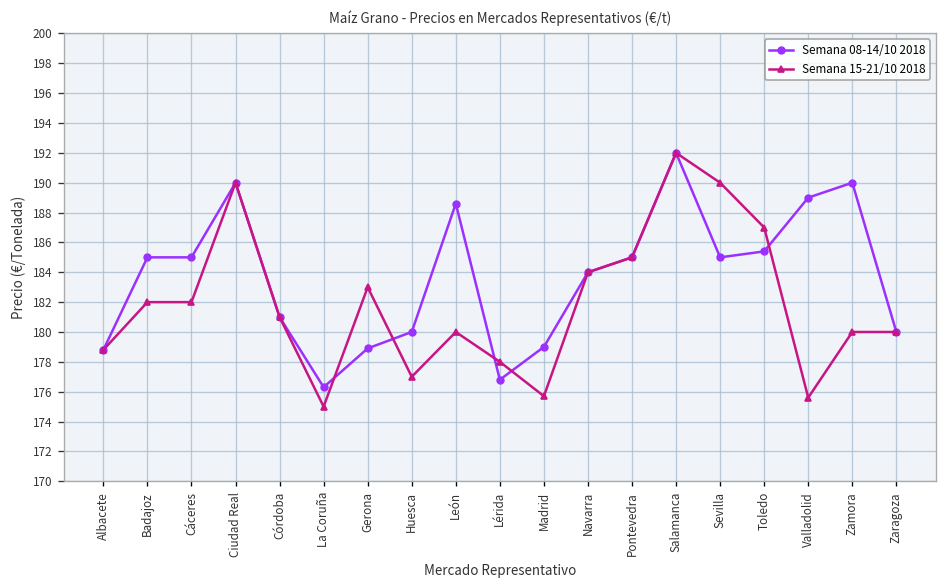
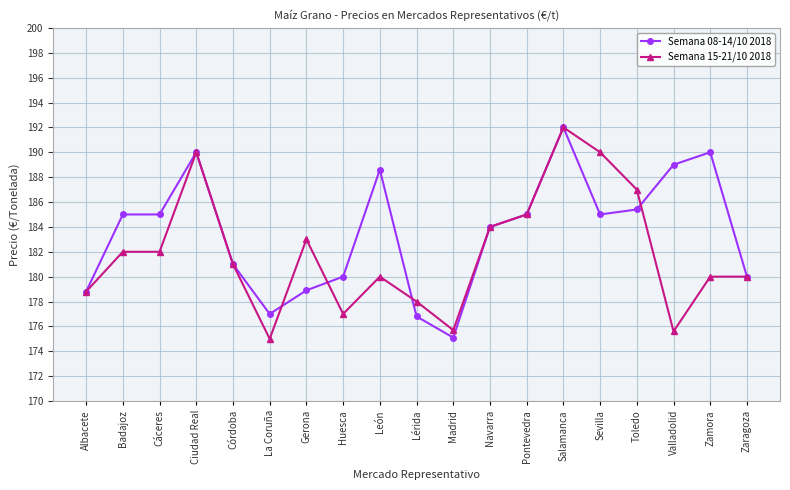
  {
    "Semana 08-14/10 2018": {
      "Badajoz": 185.0,
      "Cáceres": 185.0,
-     "La Coruña": 176.3,
+     "La Coruña": 177.0,
      "Gerona": 178.9,
      "Huesca": 180.0,
      "León": 188.6,
      "Lérida": 176.8,
-     "Madrid": 179.0,
+     "Madrid": 175.1,
      "Sevilla": 185.0,
      "Toledo": 185.4,
      "Valladolid": 189.0,
      "Zamora": 190.0
    },
    "Semana 15-21/10 2018": {
      "Badajoz": 182.0,
      "Cáceres": 182.0,
      "La Coruña": 175.0,
      "Gerona": 183.0,
      "Huesca": 177.0,
      "León": 180.0,
      "Lérida": 178.0,
      "Madrid": 175.7,
      "Sevilla": 190.0,
      "Toledo": 187.0,
      "Valladolid": 175.6,
      "Zamora": 180.0
    }
  }
